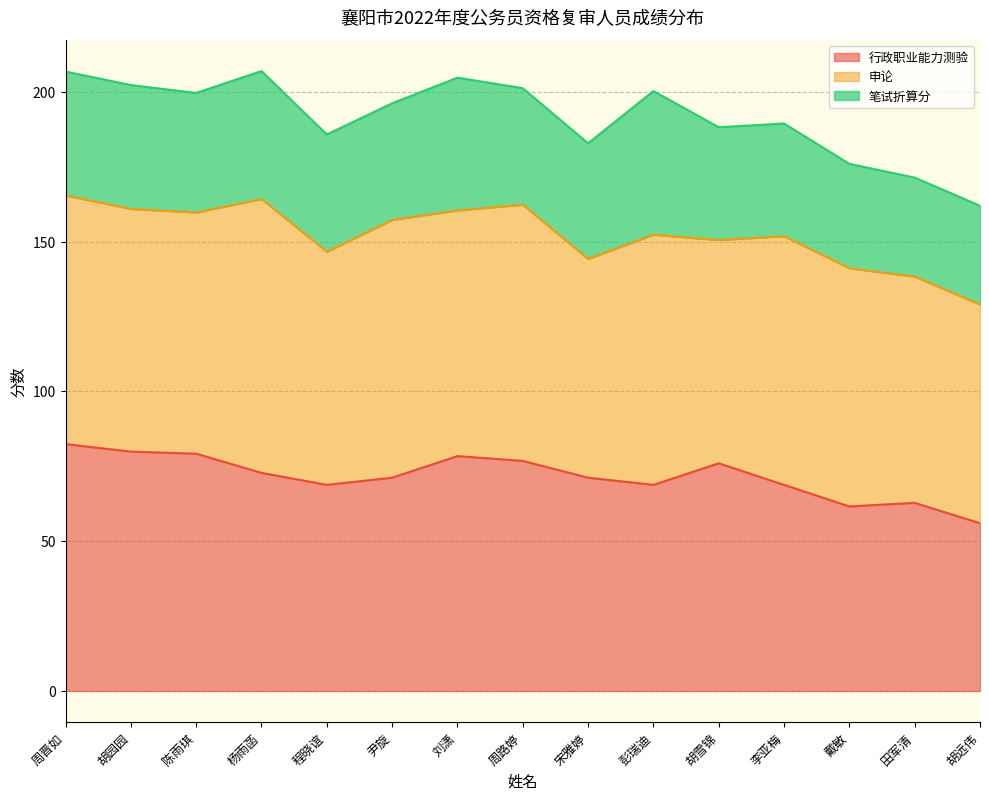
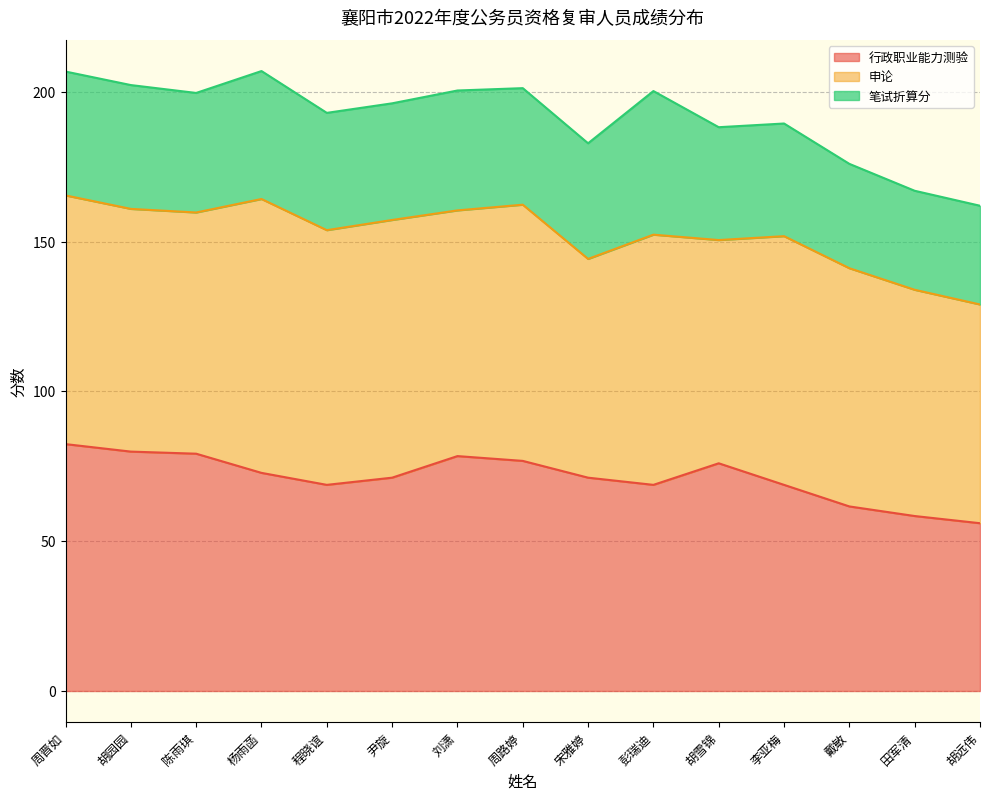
  {
    "行政职业能力测验": {
      "周晋如": 82,
      "胡园园": 80,
      "陈雨琪": 79,
      "杨雨菡": 73,
      "程晓谊": 69,
      "尹旋": 71,
      "刘潇": 78,
      "周路婷": 77,
      "宋雅婷": 71,
      "彭瑞迪": 69,
      "胡雪锦": 76,
      "李亚梅": 69,
      "戴敏": 62,
-     "田军清": 63,
+     "田军清": 58,
      "胡远伟": 56
    },
    "申论": {
      "周晋如": 83,
      "胡园园": 81,
      "陈雨琪": 80,
      "杨雨菡": 91,
-     "程晓谊": 78,
+     "程晓谊": 85,
      "尹旋": 86,
      "刘潇": 82,
      "周路婷": 86,
      "宋雅婷": 73,
      "彭瑞迪": 84,
      "胡雪锦": 75,
      "李亚梅": 83,
      "戴敏": 80,
      "田军清": 76,
      "胡远伟": 73
    },
    "笔试折算分": {
      "周晋如": 41,
      "胡园园": 41,
      "陈雨琪": 40,
      "杨雨菡": 43,
      "程晓谊": 39,
      "尹旋": 39,
-     "刘潇": 44,
+     "刘潇": 40,
      "周路婷": 39,
      "宋雅婷": 39,
      "彭瑞迪": 48,
      "胡雪锦": 38,
      "李亚梅": 38,
      "戴敏": 35,
      "田军清": 33,
      "胡远伟": 33
    }
  }
